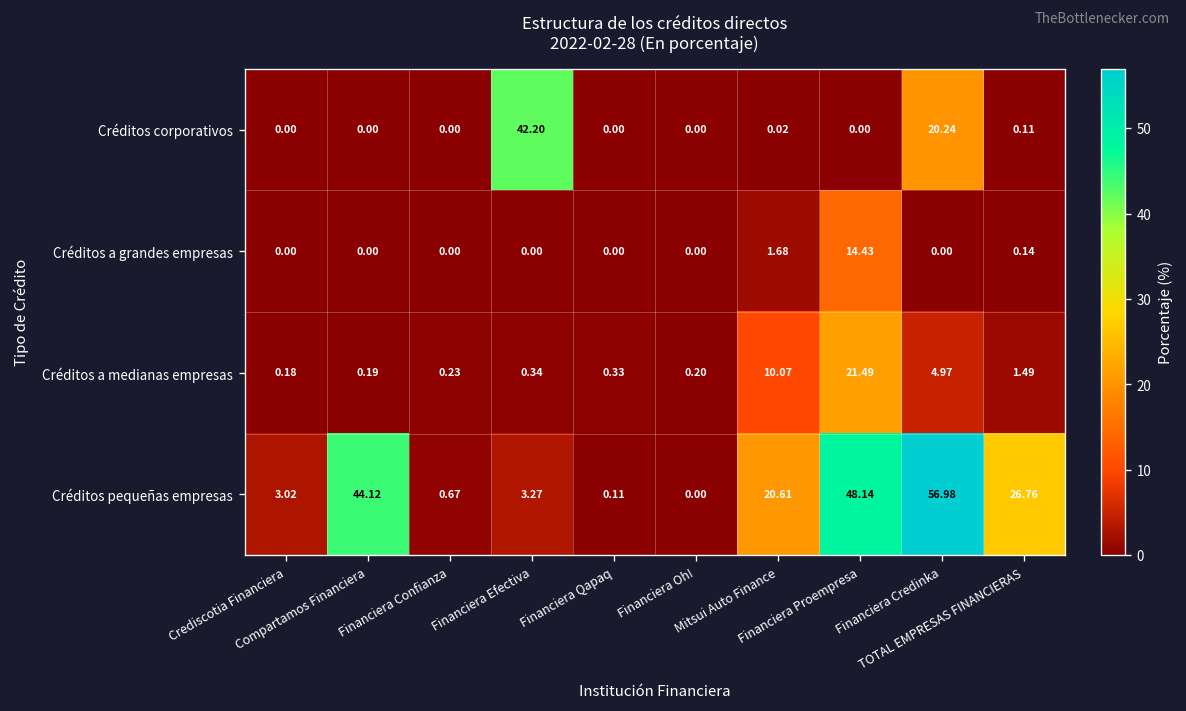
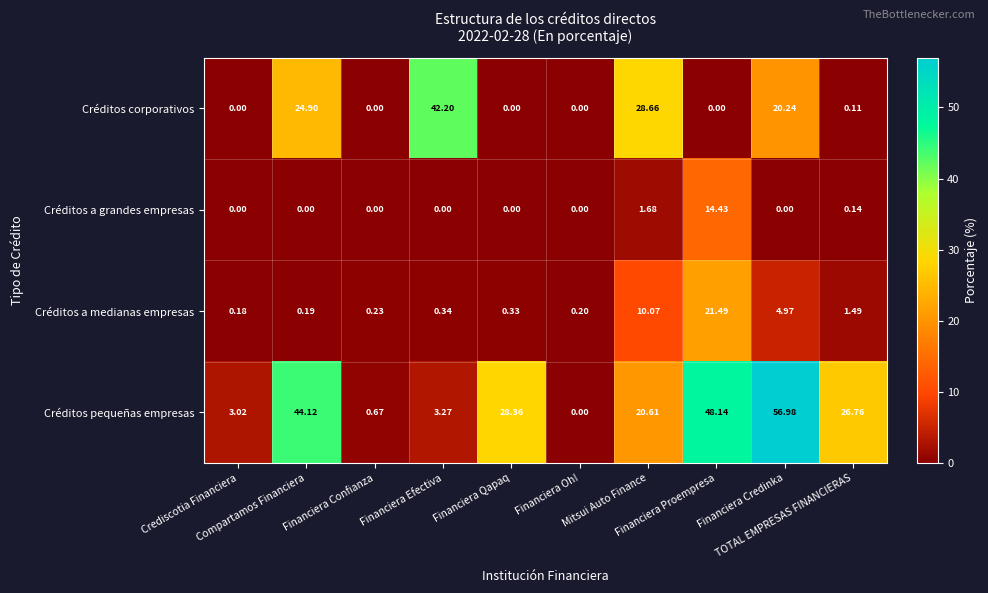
  {
    "Créditos corporativos": {
      "Crediscotia Financiera": 0.00,
-     "Compartamos Financiera": 0.00,
+     "Compartamos Financiera": 24.90,
      "Financiera Confianza": 0.00,
      "Financiera Efectiva": 42.20,
      "Financiera Qapaq": 0.00,
      "Financiera Oh!": 0.00,
-     "Mitsui Auto Finance": 0.02,
+     "Mitsui Auto Finance": 28.66,
      "Financiera Proempresa": 0.00,
      "Financiera Credinka": 20.24,
      "TOTAL EMPRESAS FINANCIERAS": 0.11
    },
    "Créditos a grandes empresas": {
      "Crediscotia Financiera": 0.00,
      "Compartamos Financiera": 0.00,
      "Financiera Confianza": 0.00,
      "Financiera Efectiva": 0.00,
      "Financiera Qapaq": 0.00,
      "Financiera Oh!": 0.00,
      "Mitsui Auto Finance": 1.68,
      "Financiera Proempresa": 14.43,
      "Financiera Credinka": 0.00,
      "TOTAL EMPRESAS FINANCIERAS": 0.14
    },
    "Créditos a medianas empresas": {
      "Crediscotia Financiera": 0.18,
      "Compartamos Financiera": 0.19,
      "Financiera Confianza": 0.23,
      "Financiera Efectiva": 0.34,
      "Financiera Qapaq": 0.33,
      "Financiera Oh!": 0.20,
      "Mitsui Auto Finance": 10.07,
      "Financiera Proempresa": 21.49,
      "Financiera Credinka": 4.97,
      "TOTAL EMPRESAS FINANCIERAS": 1.49
    },
    "Créditos pequeñas empresas": {
      "Crediscotia Financiera": 3.02,
      "Compartamos Financiera": 44.12,
      "Financiera Confianza": 0.67,
      "Financiera Efectiva": 3.27,
-     "Financiera Qapaq": 0.11,
+     "Financiera Qapaq": 28.36,
      "Financiera Oh!": 0.00,
      "Mitsui Auto Finance": 20.61,
      "Financiera Proempresa": 48.14,
      "Financiera Credinka": 56.98,
      "TOTAL EMPRESAS FINANCIERAS": 26.76
    }
  }
